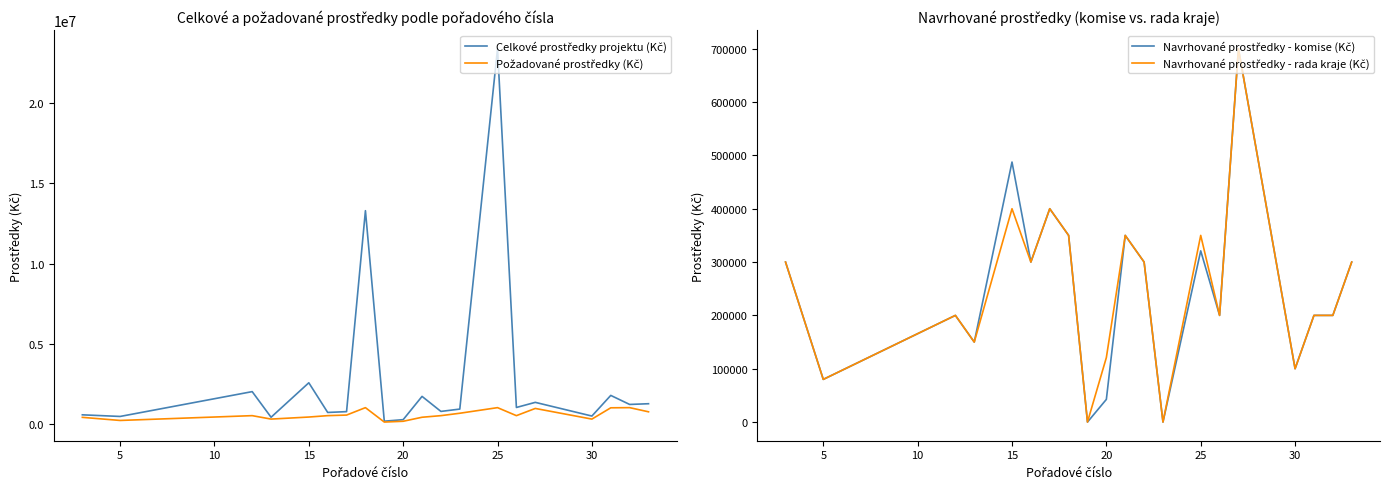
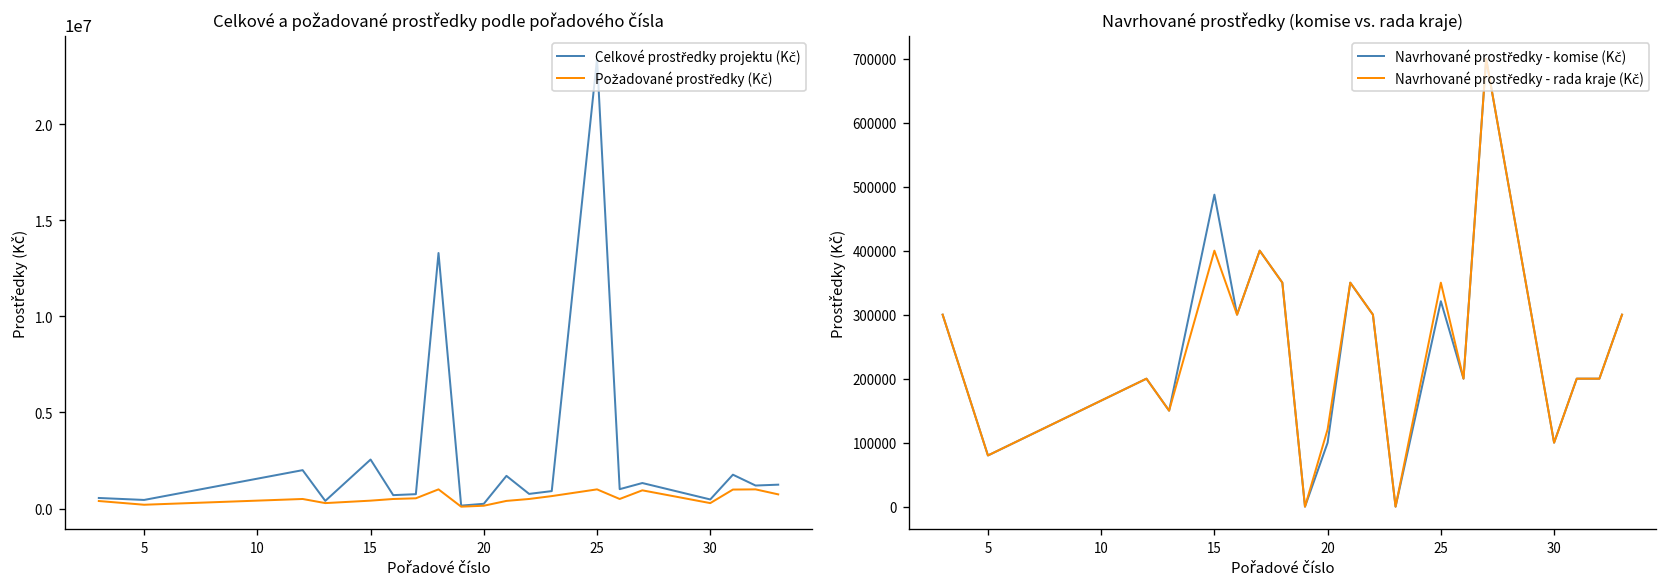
  {
    "Celkové a požadované prostředky podle pořadového čísla": {
      "Celkové prostředky projektu (Kč)": {
        "5": 500000,
        "15": 2600000,
        "30": 500000
      },
      "Požadované prostředky (Kč)": {
        "5": 200000,
        "15": 400000,
        "25": 1000000,
        "30": 300000
      }
    },
    "Navrhované prostředky (komise vs. rada kraje)": {
      "Navrhované prostředky - komise (Kč)": {
        "15": 490000,
-       "20": 40000,
+       "20": 100000,
        "25": 320000
      },
      "Navrhované prostředky - rada kraje (Kč)": {
        "15": 400000,
        "20": 120000,
        "25": 350000
      }
    }
  }
